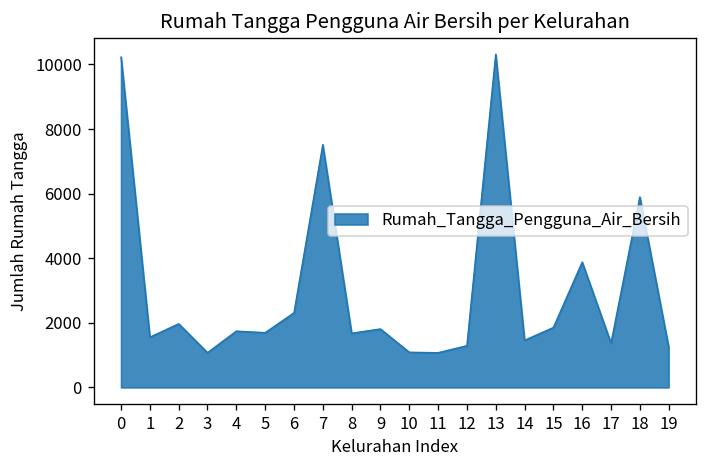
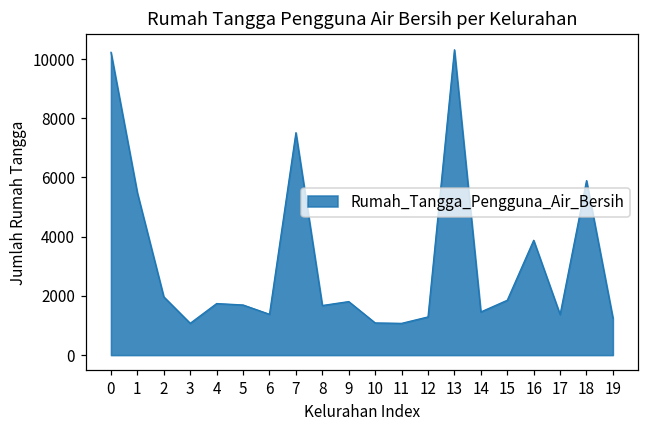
  {
    "0": 10200,
-   "1": 1600,
+   "1": 5500,
    "2": 2000,
    "3": 1100,
    "4": 1700,
    "5": 1700,
-   "6": 2300,
+   "6": 1400,
    "7": 7500,
    "8": 1700,
    "9": 1800,
    "10": 1100,
    "11": 1100,
    "12": 1300,
    "13": 10300,
    "14": 1500,
    "15": 1900,
    "16": 3900,
    "17": 1400,
    "18": 5900,
    "19": 1300
  }
